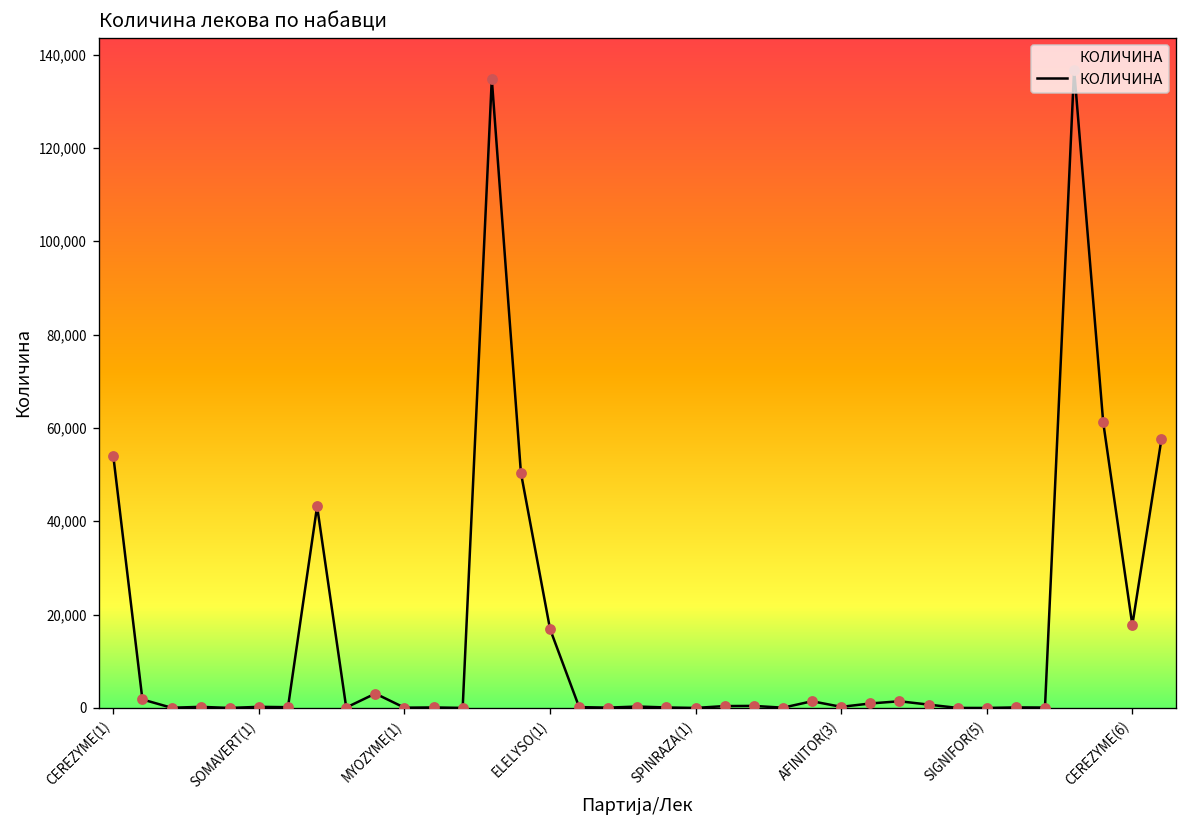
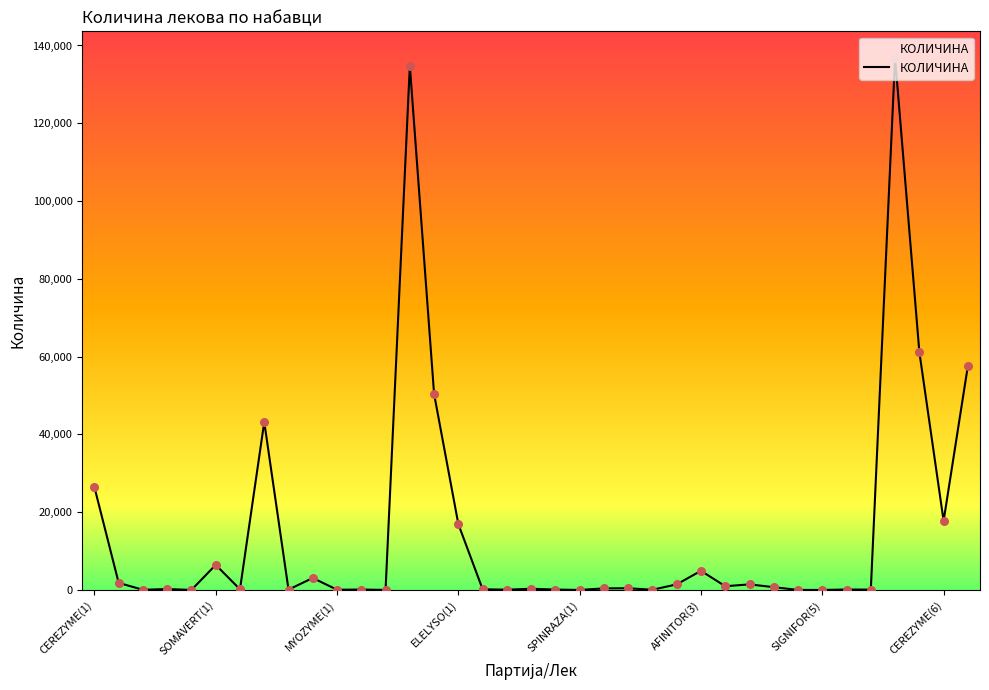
  {
-   "CEREZYME(1)": "54,000",
-   "SOMAVERT(1)": "0",
+   "CEREZYME(1)": "26,000",
+   "SOMAVERT(1)": "6,000",
    "MYOZYME(1)": "0",
    "ELELYSO(1)": "17,000",
    "SPINRAZA(1)": "0",
-   "AFINITOR(3)": "0",
+   "AFINITOR(3)": "5,000",
    "SIGNIFOR(5)": "0",
    "CEREZYME(6)": "18,000"
  }
